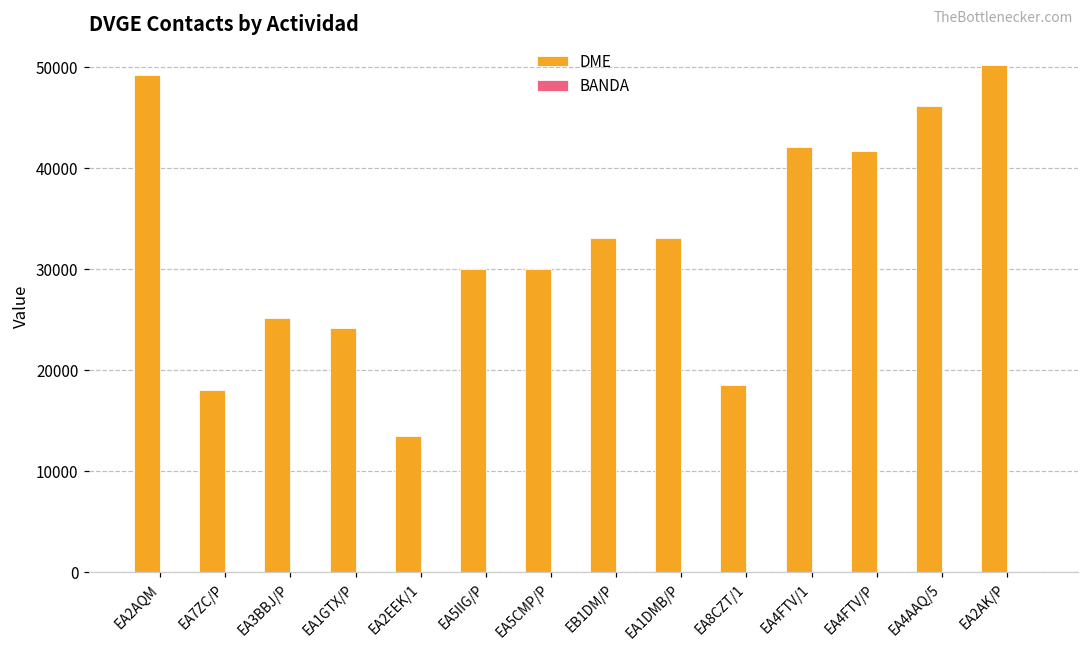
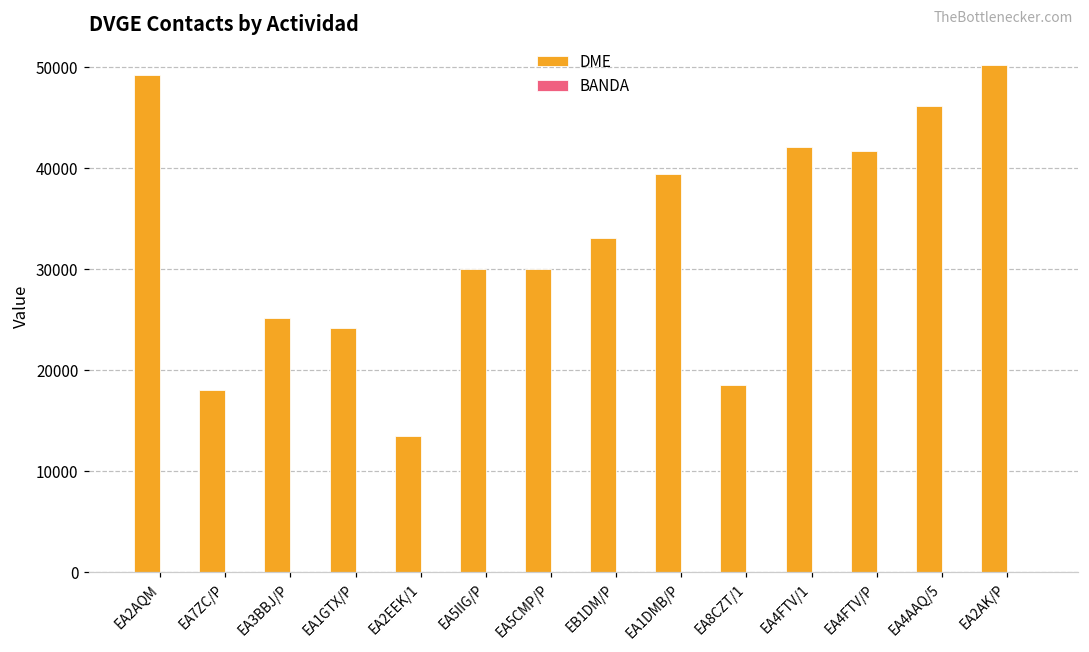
  {
    "DME": {
      "EA2AQM": 49000,
      "EA7ZC/P": 18000,
      "EA3BBJ/P": 25000,
      "EA1GTX/P": 24000,
      "EA2EEK/1": 13000,
      "EA5IIG/P": 30000,
      "EA5CMP/P": 30000,
      "EB1DM/P": 33000,
-     "EA1DMB/P": 33000,
+     "EA1DMB/P": 39000,
      "EA8CZT/1": 19000,
      "EA4FTV/1": 42000,
      "EA4FTV/P": 42000,
      "EA4AAQ/5": 46000,
      "EA2AK/P": 50000
    }
  }
